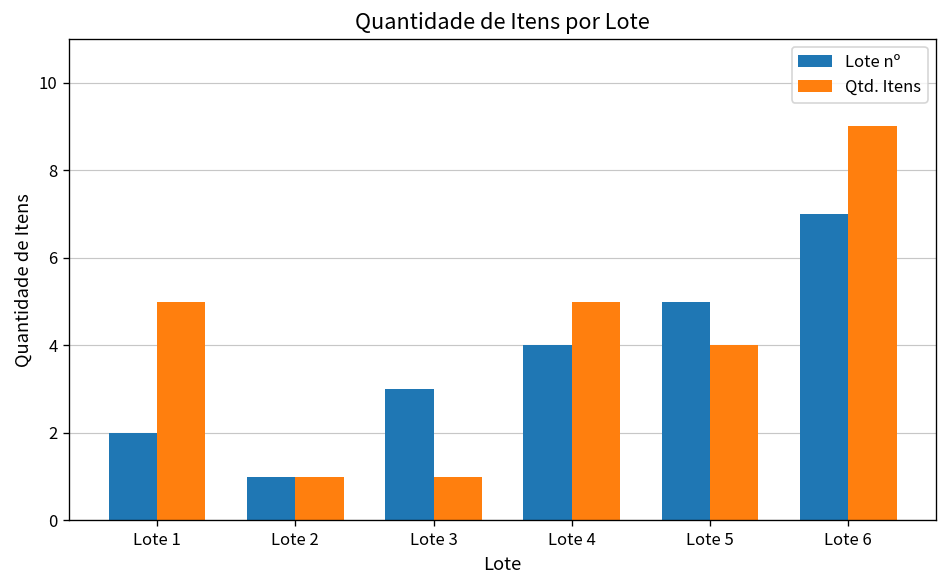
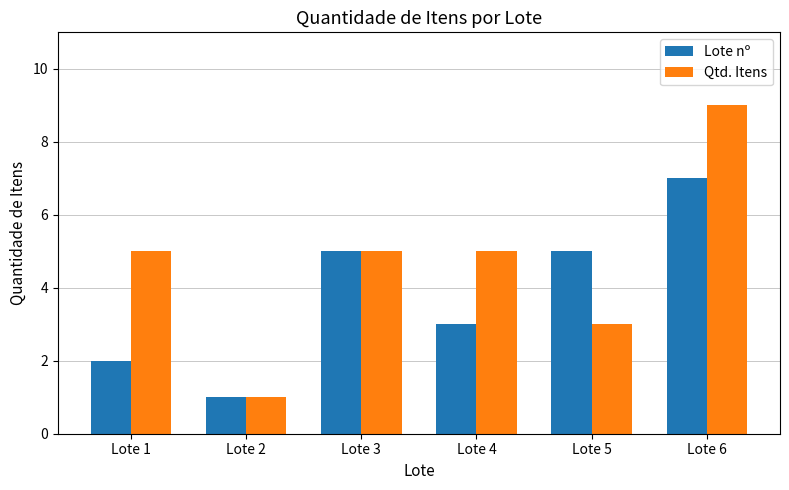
  {
    "Lote nº": {
      "Lote 1": 2,
      "Lote 2": 1,
-     "Lote 3": 3,
-     "Lote 4": 4,
+     "Lote 3": 5,
+     "Lote 4": 3,
      "Lote 5": 5,
      "Lote 6": 7
    },
    "Qtd. Itens": {
      "Lote 1": 5,
      "Lote 2": 1,
-     "Lote 3": 1,
+     "Lote 3": 5,
      "Lote 4": 5,
-     "Lote 5": 4,
+     "Lote 5": 3,
      "Lote 6": 9
    }
  }
